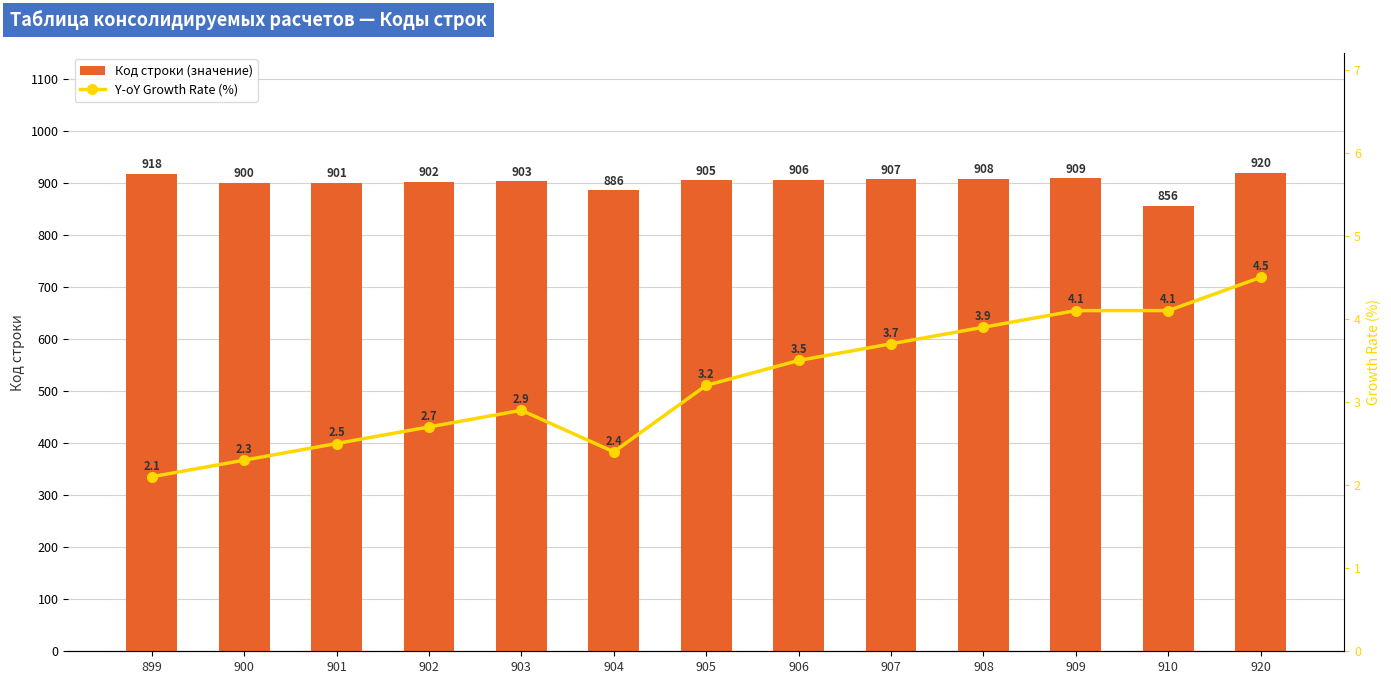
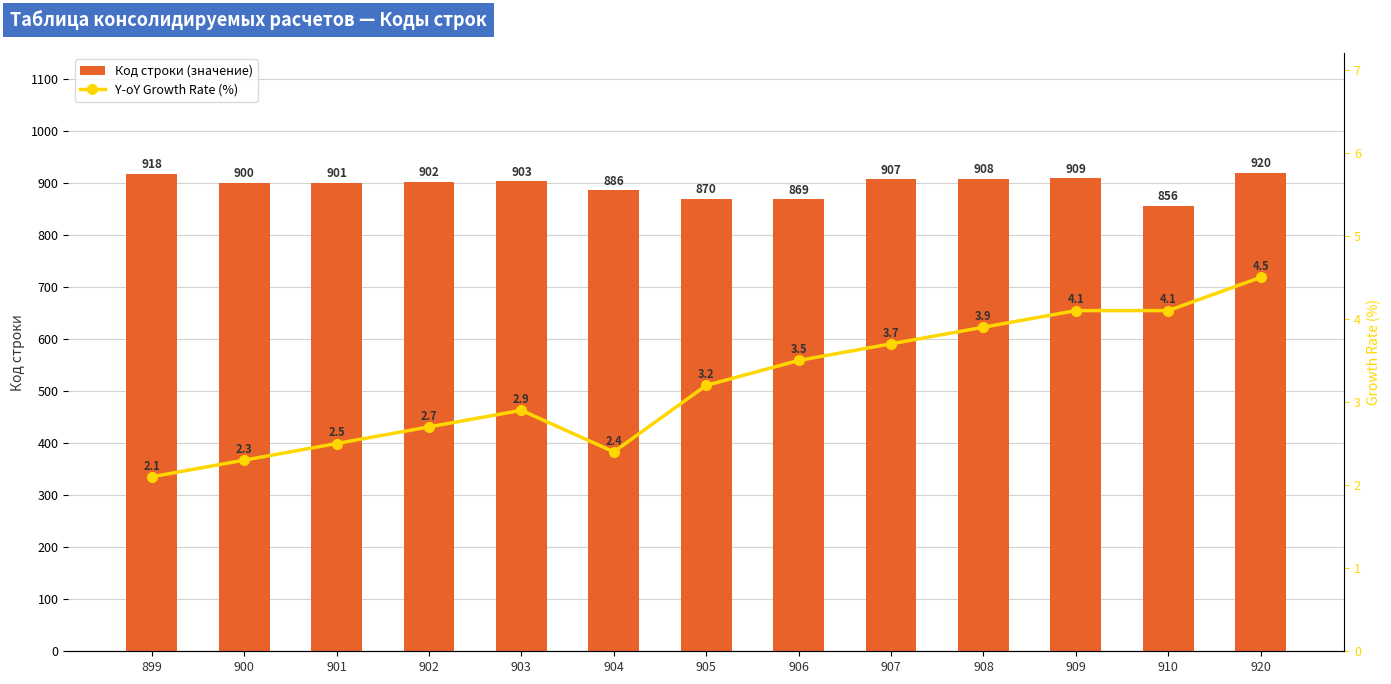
  {
    "Код строки (значение)": {
      "899": 918,
      "900": 900,
      "901": 901,
      "902": 902,
      "903": 903,
      "904": 886,
-     "905": 905,
-     "906": 906,
+     "905": 870,
+     "906": 869,
      "907": 907,
      "908": 908,
      "909": 909,
      "910": 856,
      "920": 920
    },
    "Y-oY Growth Rate (%)": {
      "899": 2.1,
      "900": 2.3,
      "901": 2.5,
      "902": 2.7,
      "903": 2.9,
      "904": 2.4,
      "905": 3.2,
      "906": 3.5,
      "907": 3.7,
      "908": 3.9,
      "909": 4.1,
      "910": 4.1,
      "920": 4.5
    }
  }
